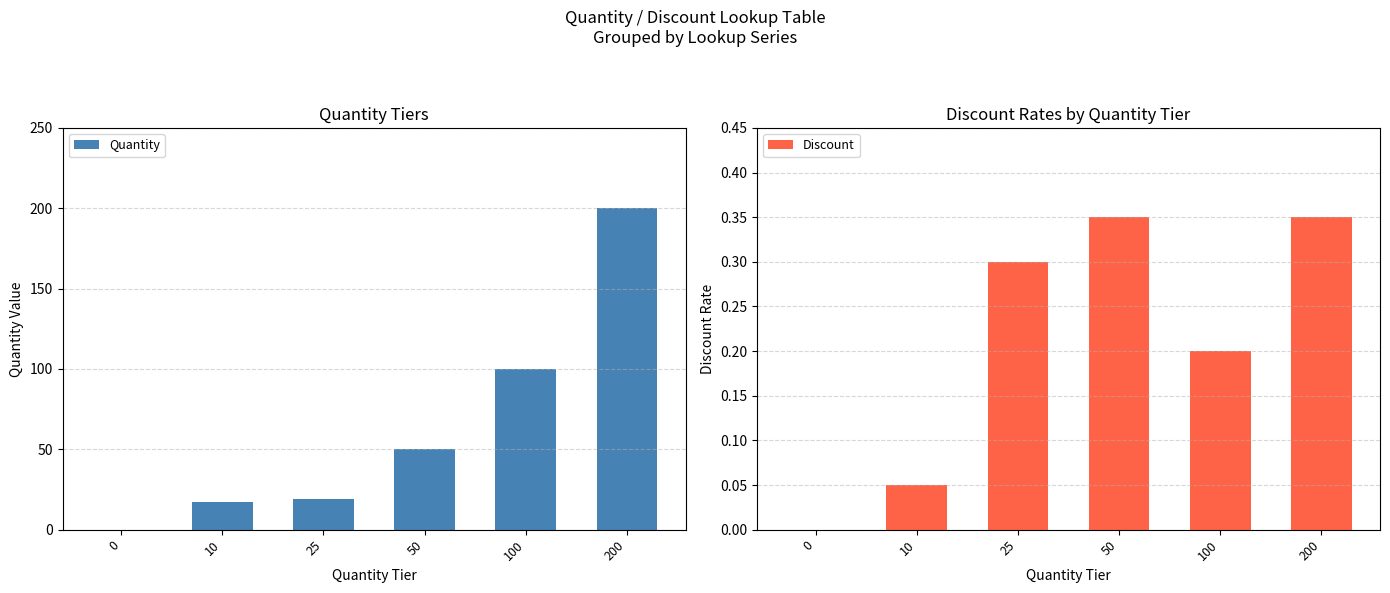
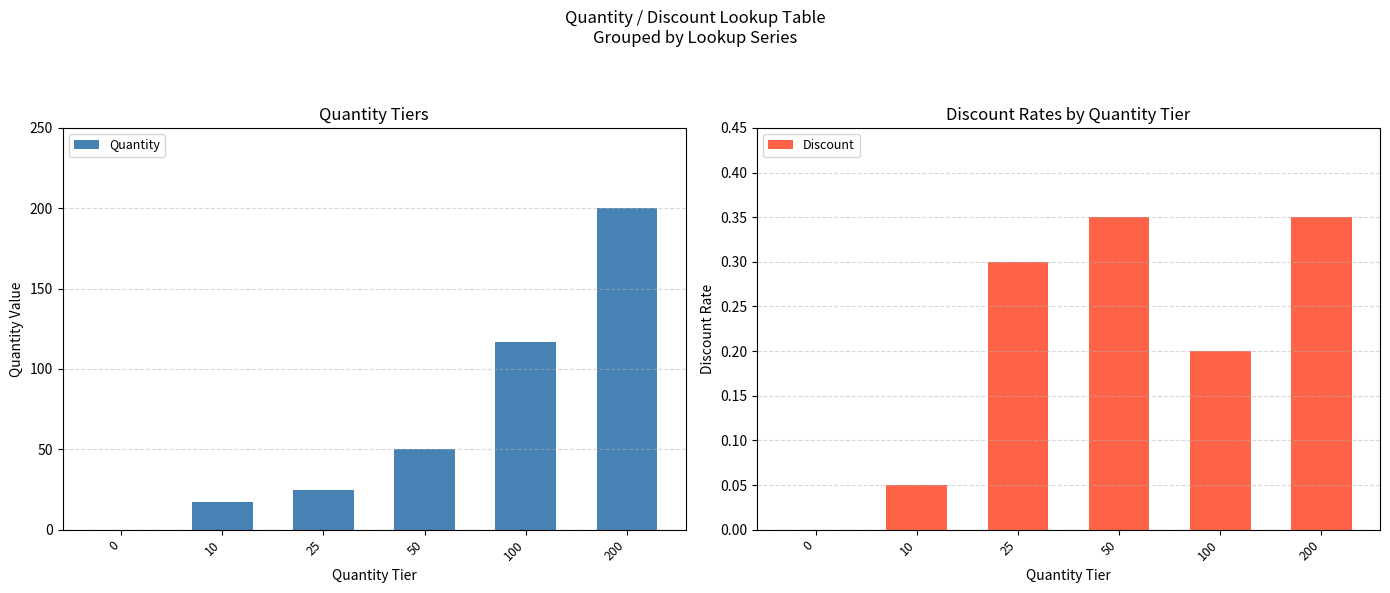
  {
    "Quantity Tiers": {
      "0": 0,
      "10": 17,
-     "25": 19,
+     "25": 25,
      "50": 50,
-     "100": 100,
+     "100": 117,
      "200": 200
    },
    "Discount Rates by Quantity Tier": {
      "0": 0.00,
      "10": 0.05,
      "25": 0.30,
      "50": 0.35,
      "100": 0.20,
      "200": 0.35
    }
  }
